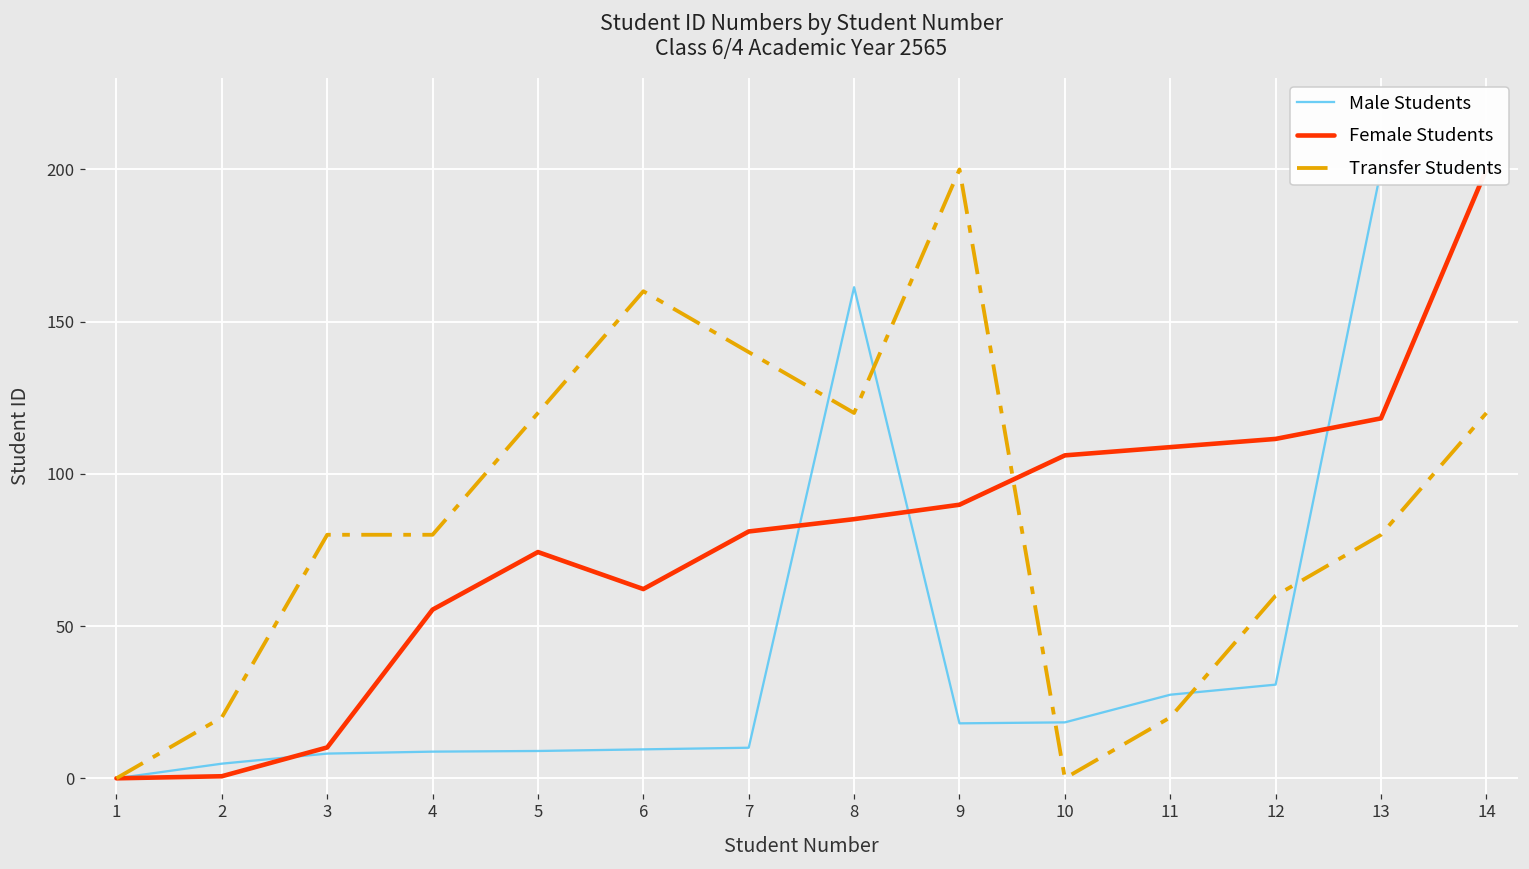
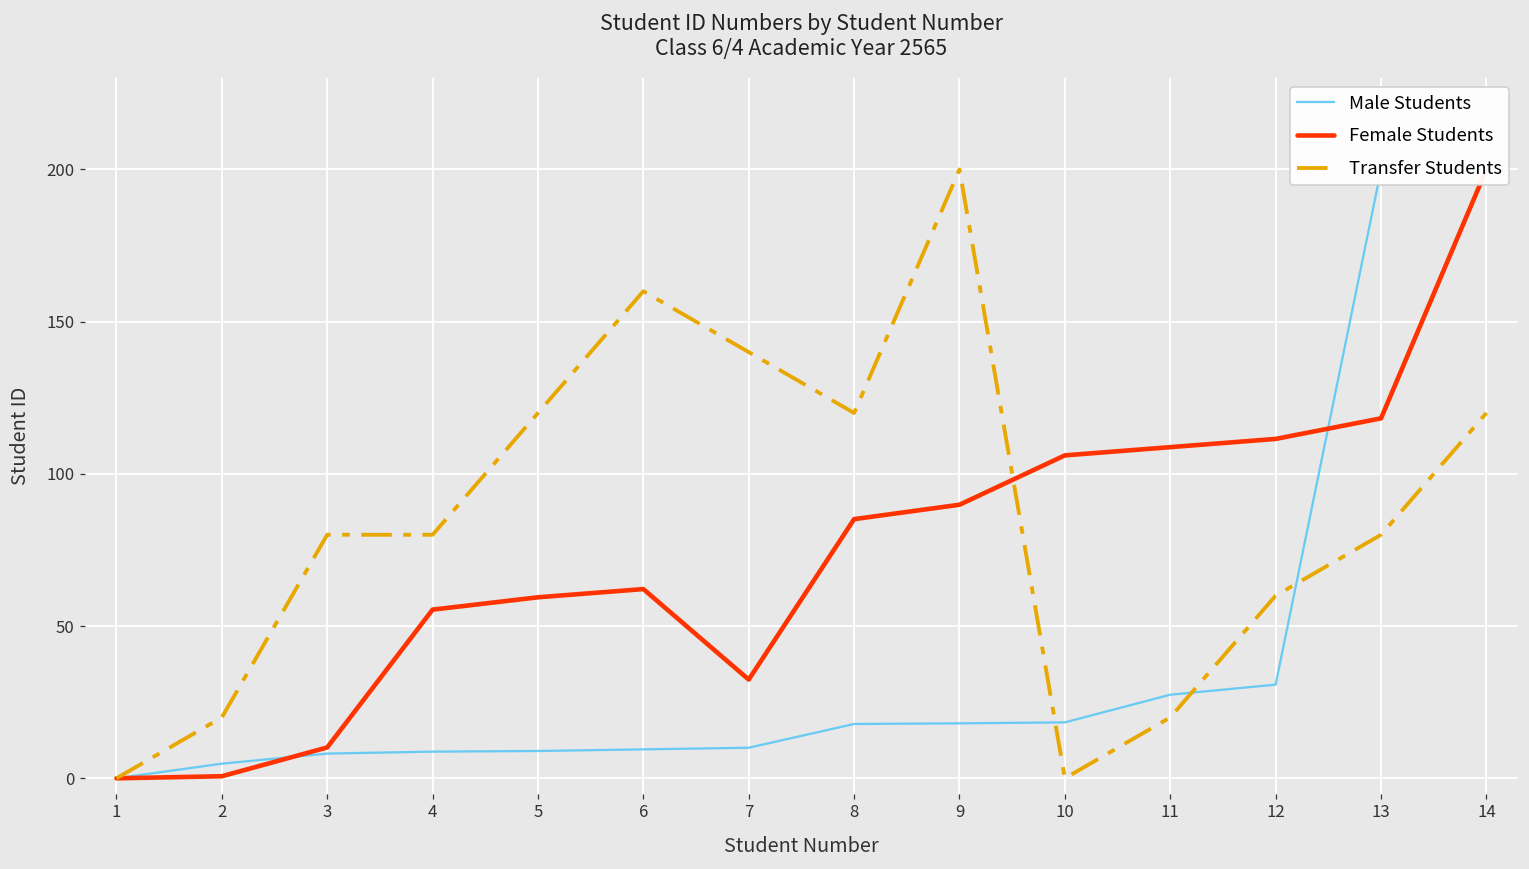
  {
    "Male Students": {
      "2": 5,
      "3": 8,
      "4": 9,
      "5": 9,
      "6": 10,
      "7": 10,
-     "8": 161,
+     "8": 18,
      "9": 18,
      "10": 18,
      "11": 27,
      "12": 31
    },
    "Female Students": {
      "2": 1,
      "3": 10,
      "4": 55,
-     "5": 74,
+     "5": 59,
      "6": 62,
-     "7": 81,
+     "7": 32,
      "8": 85,
      "9": 90,
      "10": 106,
      "11": 109,
      "12": 111,
      "13": 118
    },
    "Transfer Students": {
      "2": 20,
      "3": 80,
      "4": 80,
      "5": 120,
      "6": 160,
      "7": 140,
      "8": 120,
      "9": 200,
      "10": 0,
      "11": 20,
      "12": 60,
      "13": 80,
      "14": 120
    }
  }
